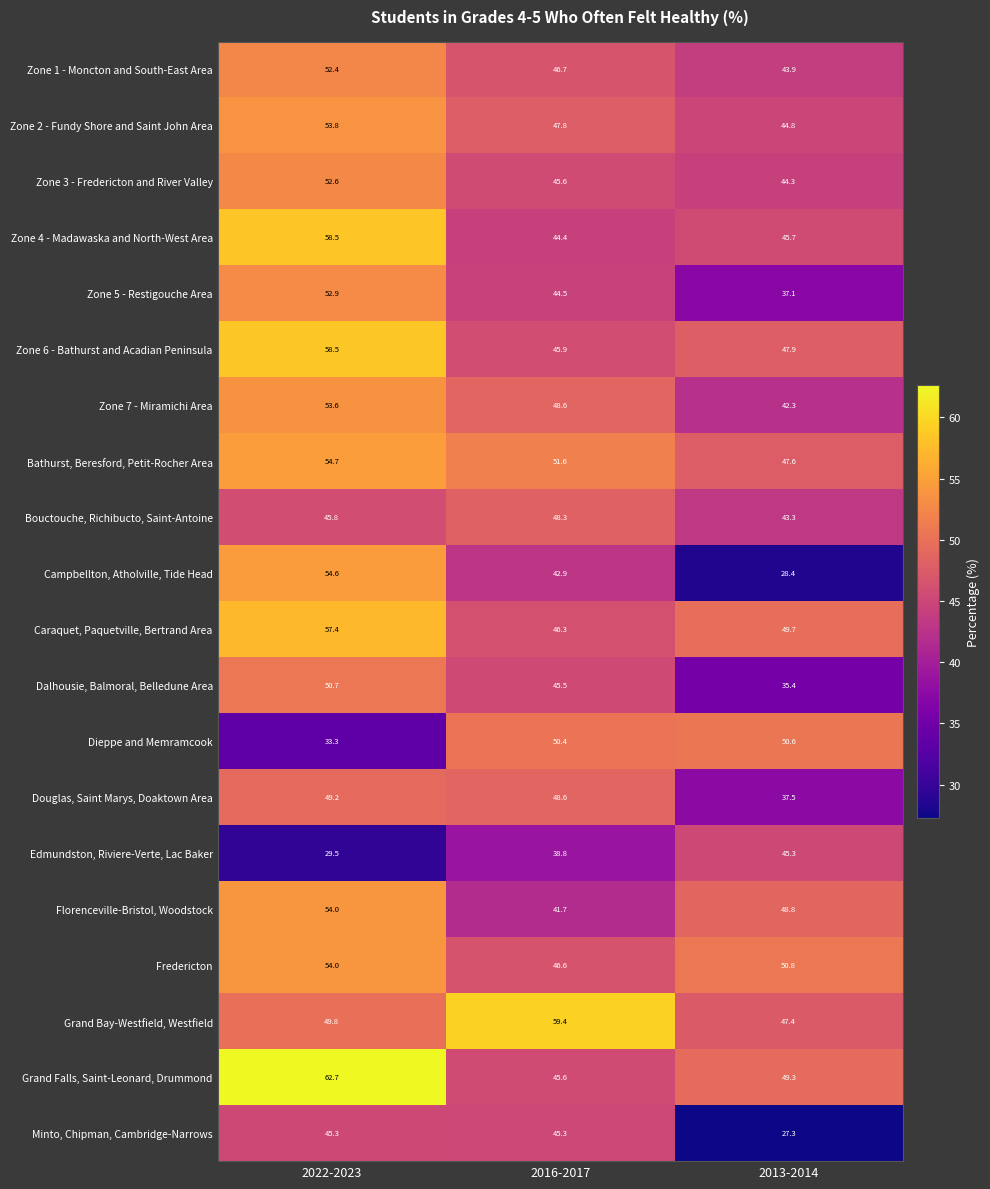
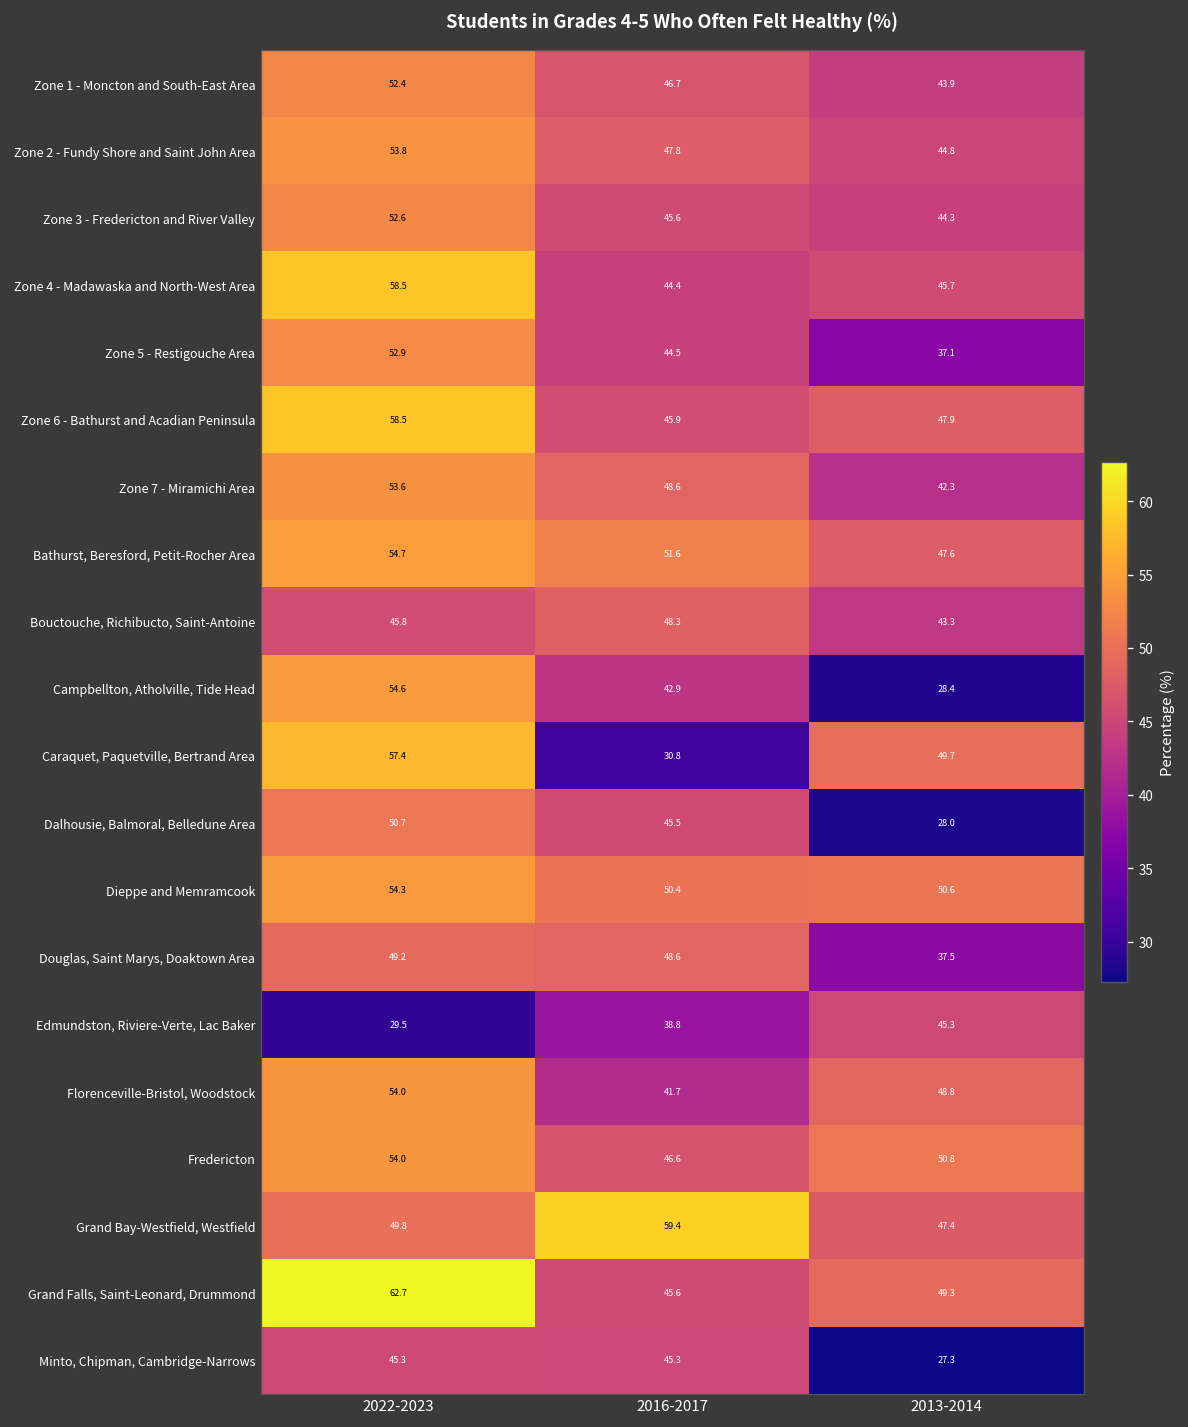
  {
    "Zone 1 - Moncton and South-East Area": {
      "2022-2023": 52.4,
      "2016-2017": 46.7,
      "2013-2014": 43.9
    },
    "Zone 2 - Fundy Shore and Saint John Area": {
      "2022-2023": 53.8,
      "2016-2017": 47.8,
      "2013-2014": 44.8
    },
    "Zone 3 - Fredericton and River Valley": {
      "2022-2023": 52.6,
      "2016-2017": 45.6,
      "2013-2014": 44.3
    },
    "Zone 4 - Madawaska and North-West Area": {
      "2022-2023": 58.5,
      "2016-2017": 44.4,
      "2013-2014": 45.7
    },
    "Zone 5 - Restigouche Area": {
      "2022-2023": 52.9,
      "2016-2017": 44.5,
      "2013-2014": 37.1
    },
    "Zone 6 - Bathurst and Acadian Peninsula": {
      "2022-2023": 58.5,
      "2016-2017": 45.9,
      "2013-2014": 47.9
    },
    "Zone 7 - Miramichi Area": {
      "2022-2023": 53.6,
      "2016-2017": 48.6,
      "2013-2014": 42.3
    },
    "Bathurst, Beresford, Petit-Rocher Area": {
      "2022-2023": 54.7,
      "2016-2017": 51.6,
      "2013-2014": 47.6
    },
    "Bouctouche, Richibucto, Saint-Antoine": {
      "2022-2023": 45.8,
      "2016-2017": 48.3,
      "2013-2014": 43.3
    },
    "Campbellton, Atholville, Tide Head": {
      "2022-2023": 54.6,
      "2016-2017": 42.9,
      "2013-2014": 28.4
    },
    "Caraquet, Paquetville, Bertrand Area": {
      "2022-2023": 57.4,
-     "2016-2017": 46.3,
+     "2016-2017": 30.8,
      "2013-2014": 49.7
    },
    "Dalhousie, Balmoral, Belledune Area": {
      "2022-2023": 50.7,
      "2016-2017": 45.5,
-     "2013-2014": 35.4
+     "2013-2014": 28.0
    },
    "Dieppe and Memramcook": {
-     "2022-2023": 33.3,
+     "2022-2023": 54.3,
      "2016-2017": 50.4,
      "2013-2014": 50.6
    },
    "Douglas, Saint Marys, Doaktown Area": {
      "2022-2023": 49.2,
      "2016-2017": 48.6,
      "2013-2014": 37.5
    },
    "Edmundston, Riviere-Verte, Lac Baker": {
      "2022-2023": 29.5,
      "2016-2017": 38.8,
      "2013-2014": 45.3
    },
    "Florenceville-Bristol, Woodstock": {
      "2022-2023": 54.0,
      "2016-2017": 41.7,
      "2013-2014": 48.8
    },
    "Fredericton": {
      "2022-2023": 54.0,
      "2016-2017": 46.6,
      "2013-2014": 50.8
    },
    "Grand Bay-Westfield, Westfield": {
      "2022-2023": 49.8,
      "2016-2017": 59.4,
      "2013-2014": 47.4
    },
    "Grand Falls, Saint-Leonard, Drummond": {
      "2022-2023": 62.7,
      "2016-2017": 45.6,
      "2013-2014": 49.3
    },
    "Minto, Chipman, Cambridge-Narrows": {
      "2022-2023": 45.3,
      "2016-2017": 45.3,
      "2013-2014": 27.3
    }
  }
